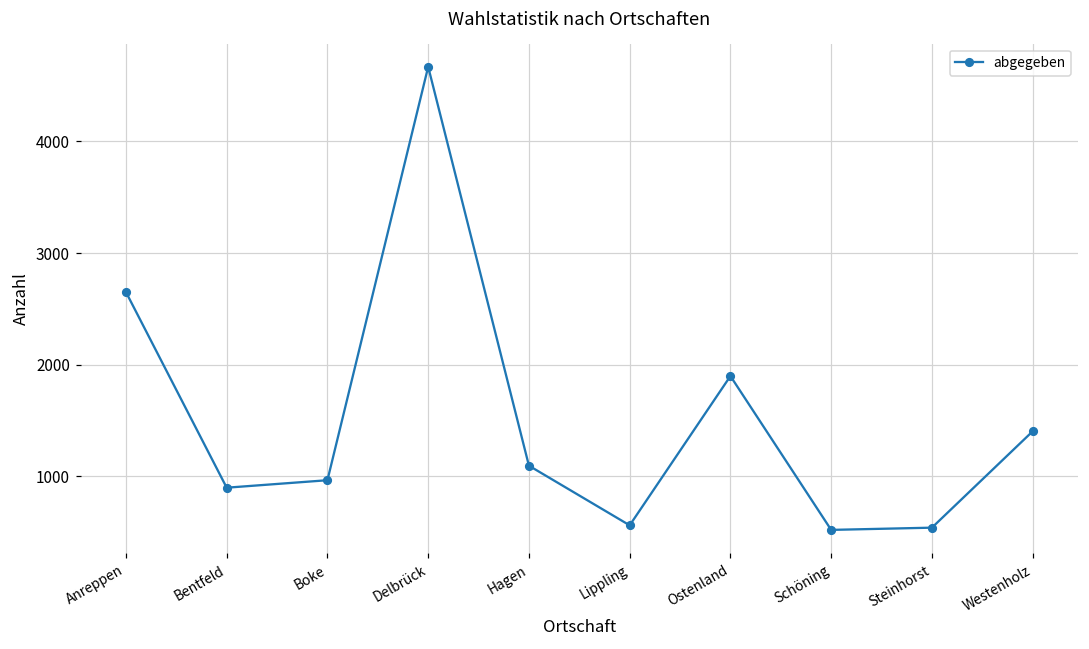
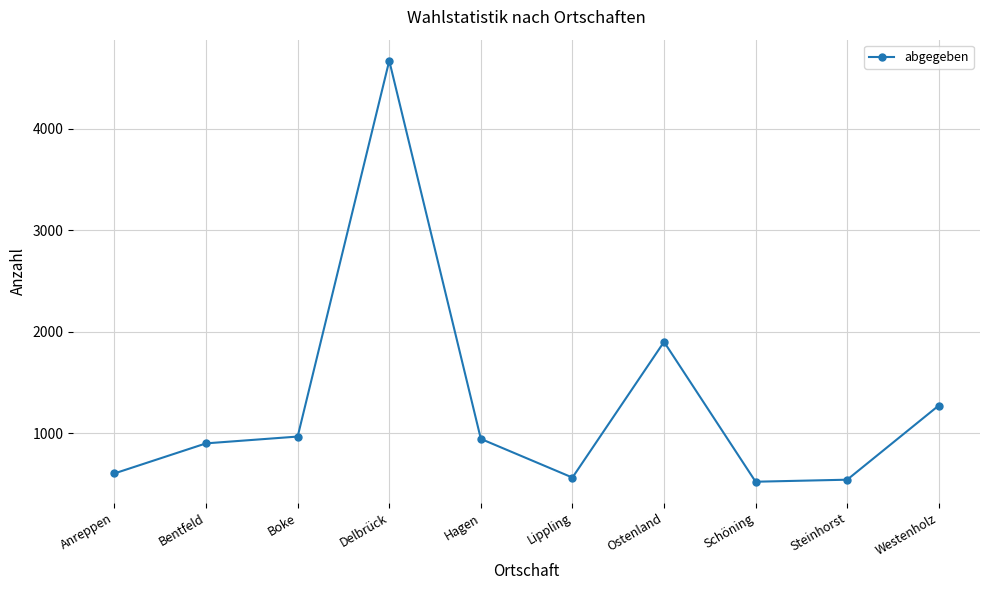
  {
-   "Anreppen": 2650,
+   "Anreppen": 600,
    "Bentfeld": 900,
    "Boke": 970,
    "Delbrück": 4670,
-   "Hagen": 1100,
+   "Hagen": 940,
    "Lippling": 560,
    "Ostenland": 1900,
    "Schöning": 520,
    "Steinhorst": 540,
-   "Westenholz": 1400
+   "Westenholz": 1270
  }
